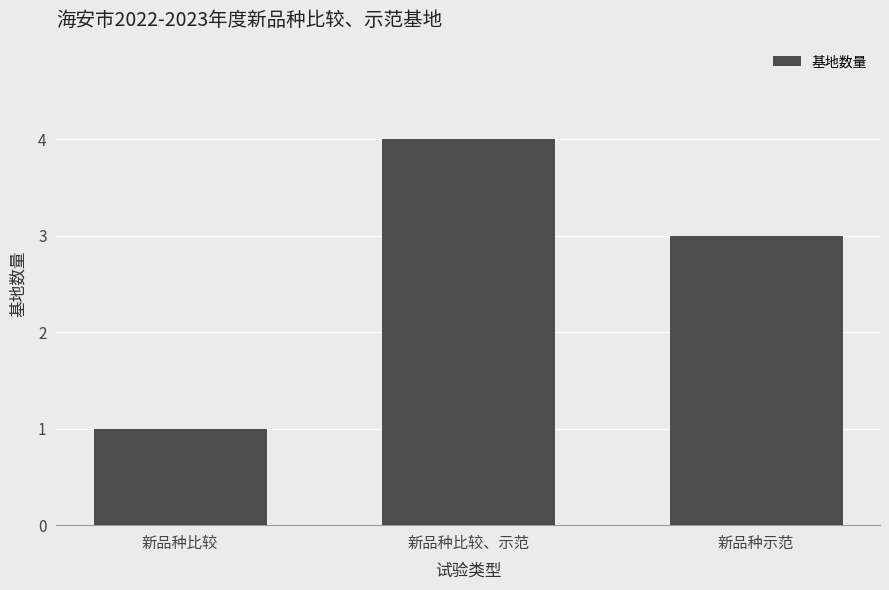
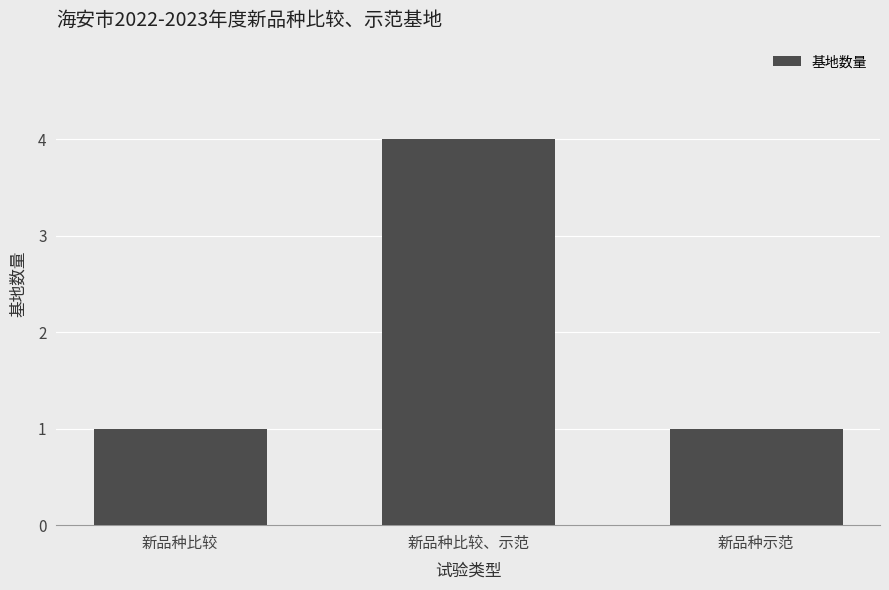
  {
    "新品种比较": 1,
    "新品种比较、示范": 4,
-   "新品种示范": 3
+   "新品种示范": 1
  }
